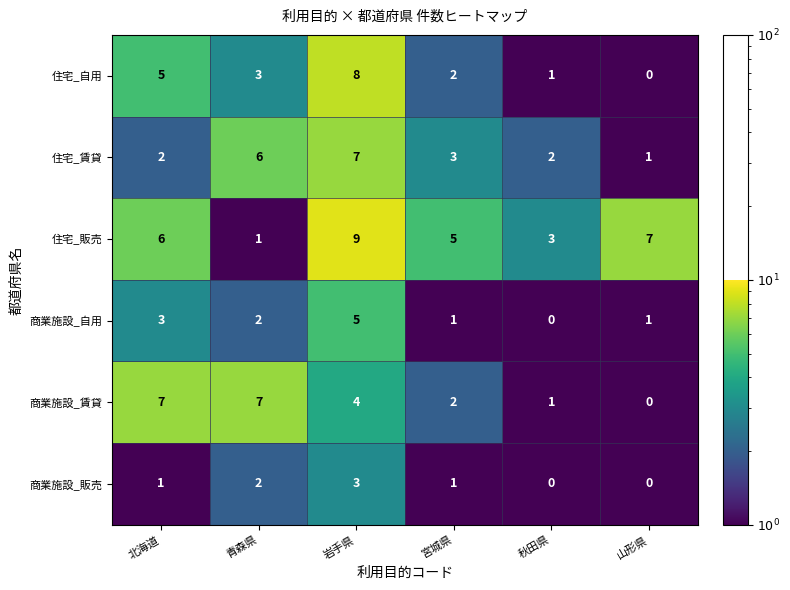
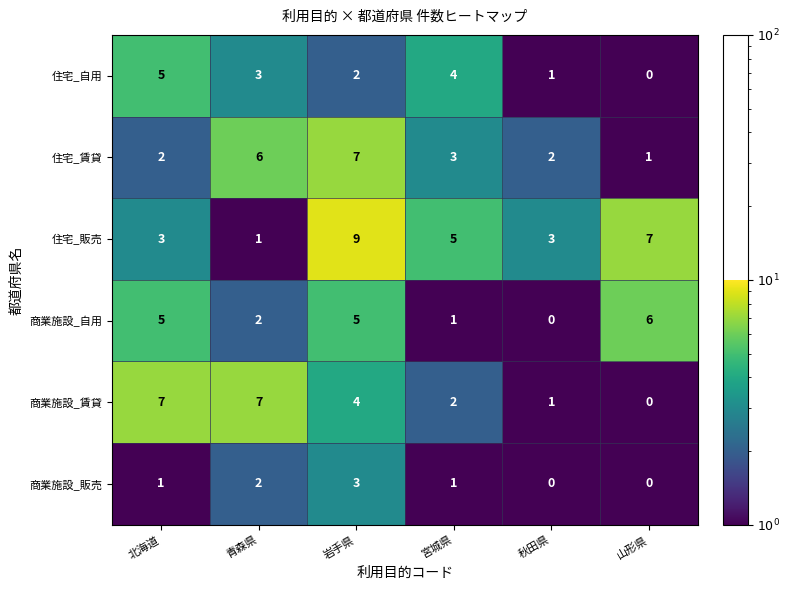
  {
    "住宅_自用": {
      "北海道": 5,
      "青森県": 3,
-     "岩手県": 8,
-     "宮城県": 2,
+     "岩手県": 2,
+     "宮城県": 4,
      "秋田県": 1,
      "山形県": 0
    },
    "住宅_賃貸": {
      "北海道": 2,
      "青森県": 6,
      "岩手県": 7,
      "宮城県": 3,
      "秋田県": 2,
      "山形県": 1
    },
    "住宅_販売": {
-     "北海道": 6,
+     "北海道": 3,
      "青森県": 1,
      "岩手県": 9,
      "宮城県": 5,
      "秋田県": 3,
      "山形県": 7
    },
    "商業施設_自用": {
-     "北海道": 3,
+     "北海道": 5,
      "青森県": 2,
      "岩手県": 5,
      "宮城県": 1,
      "秋田県": 0,
-     "山形県": 1
+     "山形県": 6
    },
    "商業施設_賃貸": {
      "北海道": 7,
      "青森県": 7,
      "岩手県": 4,
      "宮城県": 2,
      "秋田県": 1,
      "山形県": 0
    },
    "商業施設_販売": {
      "北海道": 1,
      "青森県": 2,
      "岩手県": 3,
      "宮城県": 1,
      "秋田県": 0,
      "山形県": 0
    }
  }
